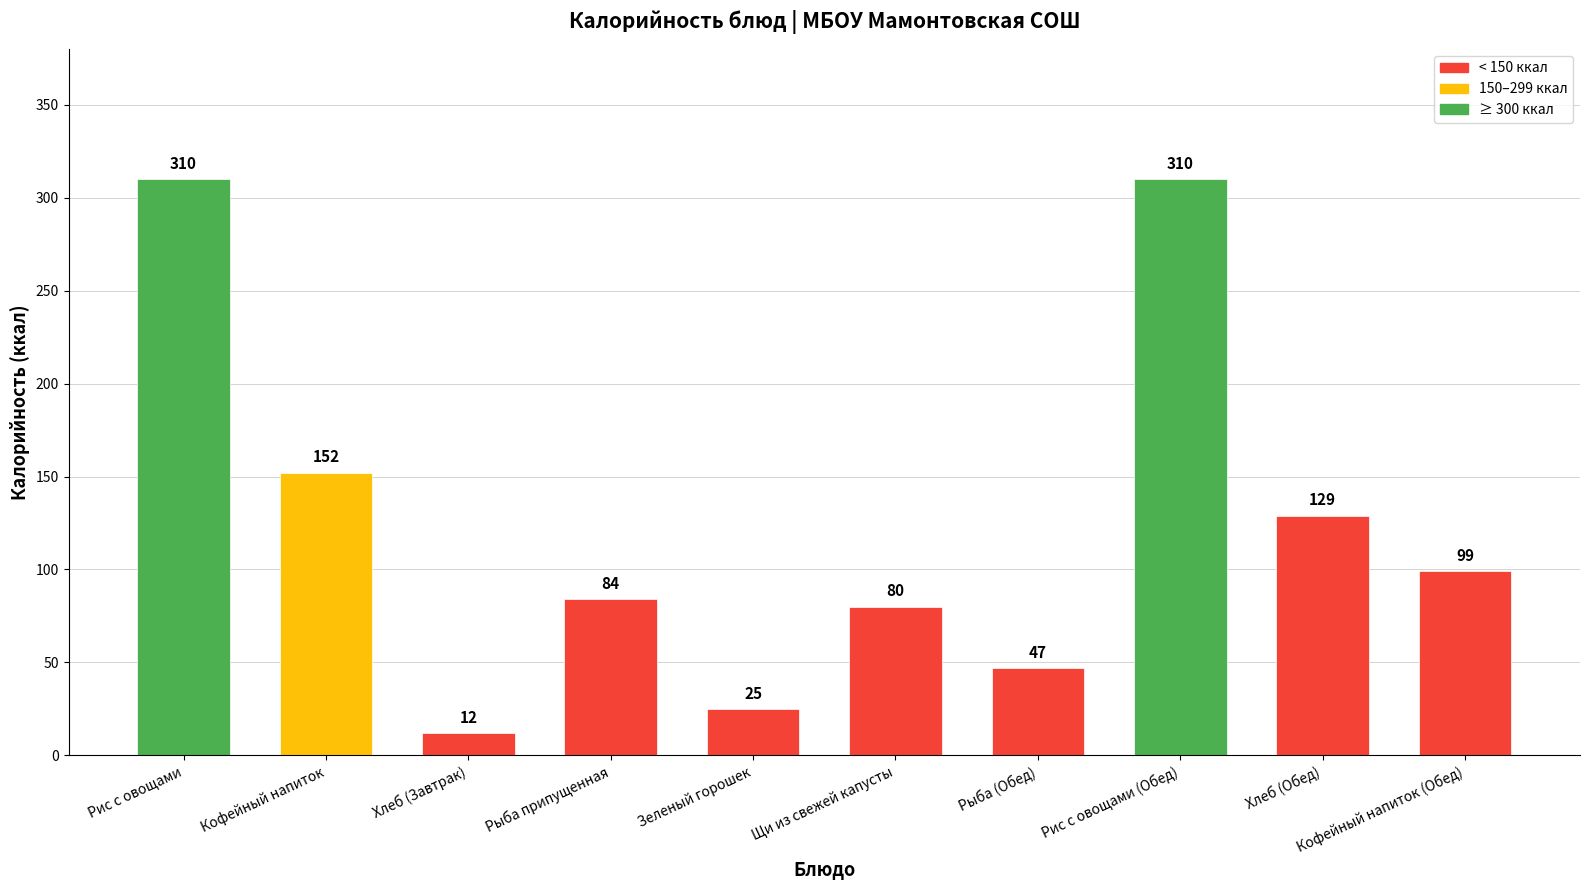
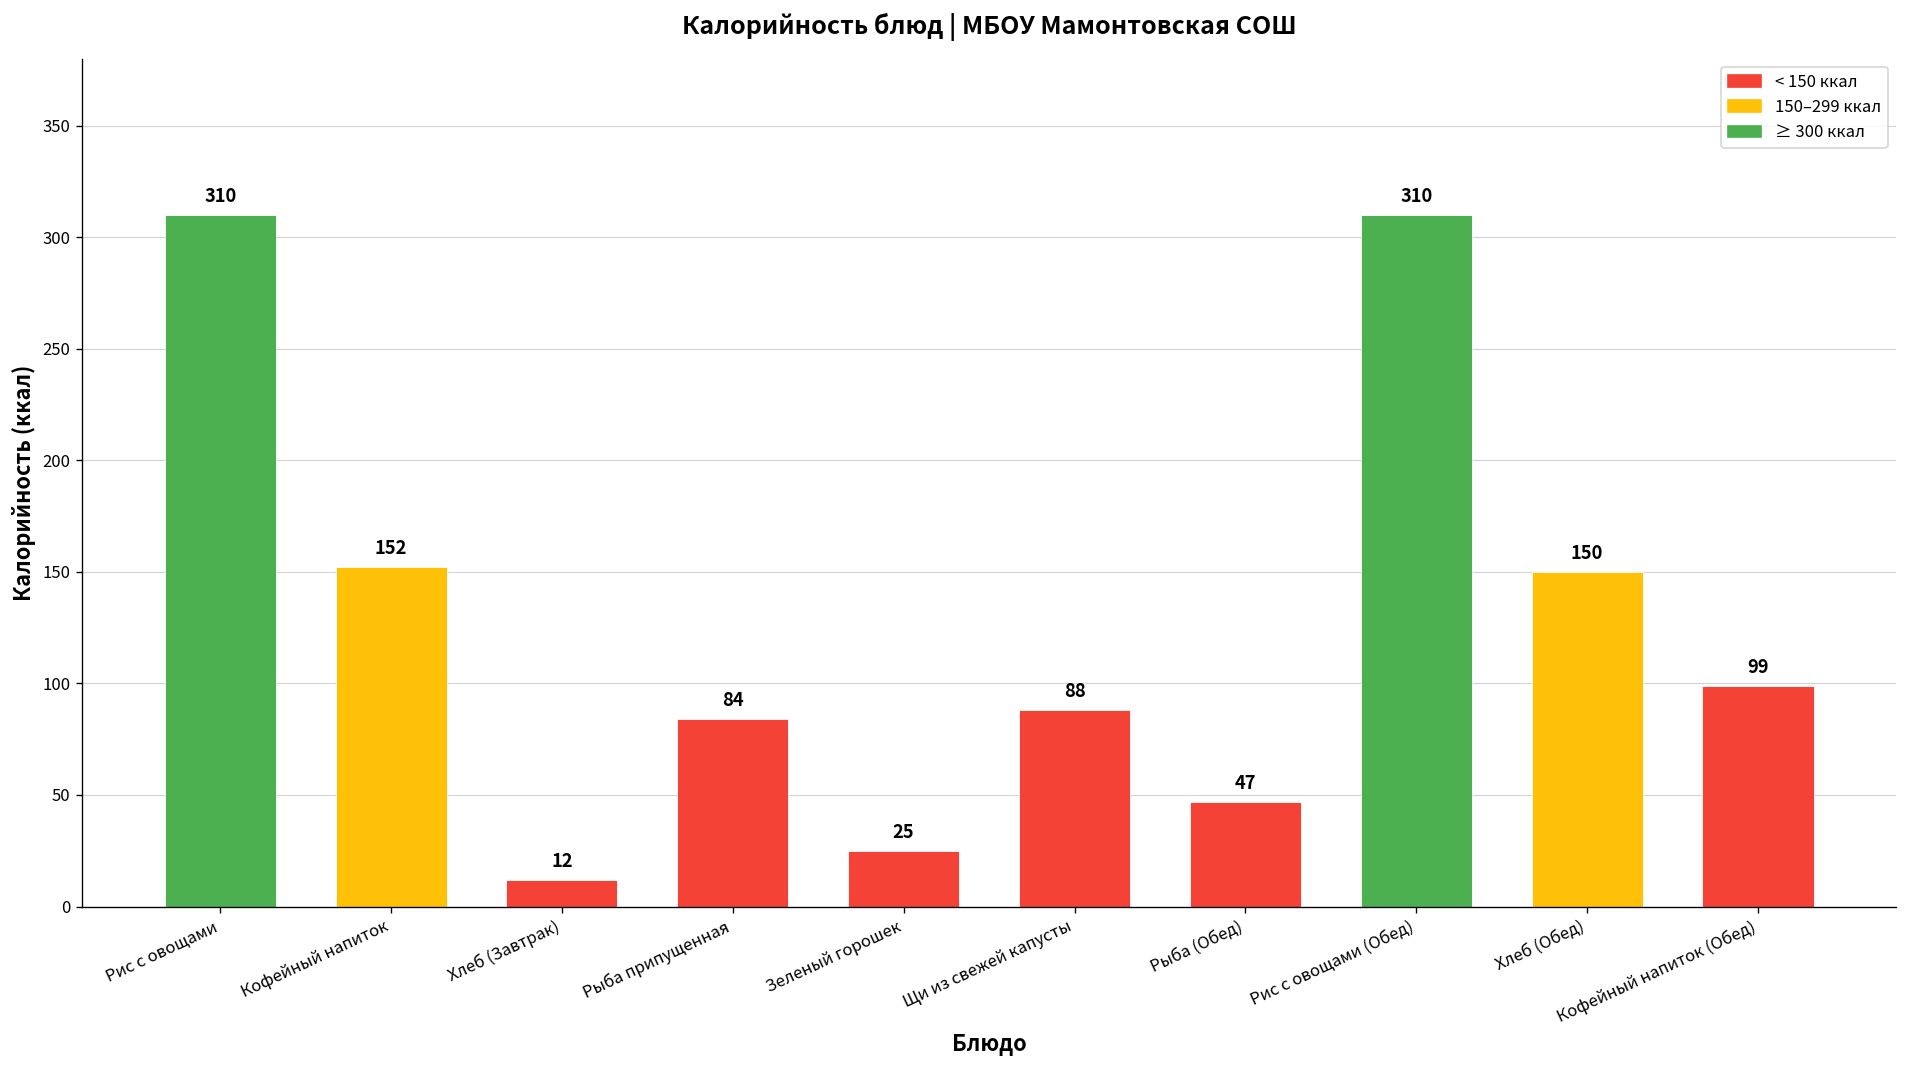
  {
    "Рис с овощами": 310,
    "Кофейный напиток": 152,
    "Хлеб (Завтрак)": 12,
    "Рыба припущенная": 84,
    "Зеленый горошек": 25,
-   "Щи из свежей капусты": 80,
+   "Щи из свежей капусты": 88,
    "Рыба (Обед)": 47,
    "Рис с овощами (Обед)": 310,
-   "Хлеб (Обед)": 129,
+   "Хлеб (Обед)": 150,
    "Кофейный напиток (Обед)": 99
  }
